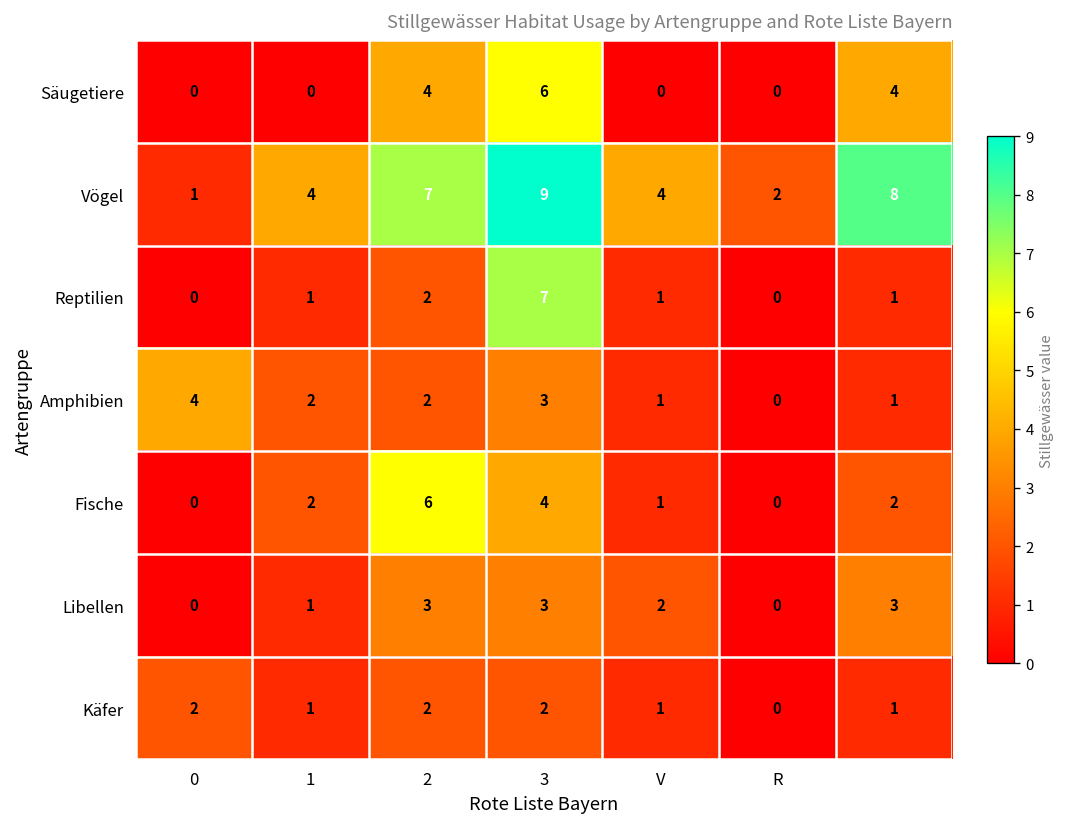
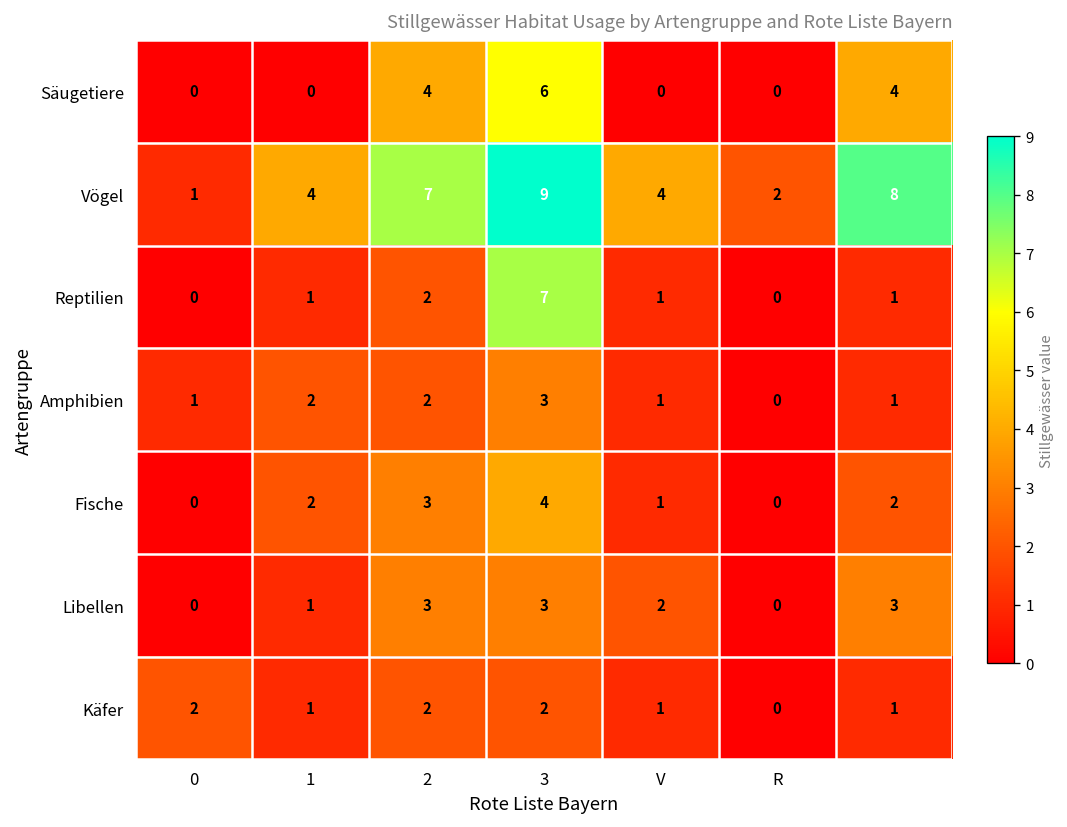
  {
    "Säugetiere": {
      "0": 0,
      "1": 0,
      "2": 4,
      "3": 6,
      "V": 0,
      "R": 0
    },
    "Vögel": {
      "0": 1,
      "1": 4,
      "2": 7,
      "3": 9,
      "V": 4,
      "R": 2
    },
    "Reptilien": {
      "0": 0,
      "1": 1,
      "2": 2,
      "3": 7,
      "V": 1,
      "R": 0
    },
    "Amphibien": {
-     "0": 4,
+     "0": 1,
      "1": 2,
      "2": 2,
      "3": 3,
      "V": 1,
      "R": 0
    },
    "Fische": {
      "0": 0,
      "1": 2,
-     "2": 6,
+     "2": 3,
      "3": 4,
      "V": 1,
      "R": 0
    },
    "Libellen": {
      "0": 0,
      "1": 1,
      "2": 3,
      "3": 3,
      "V": 2,
      "R": 0
    },
    "Käfer": {
      "0": 2,
      "1": 1,
      "2": 2,
      "3": 2,
      "V": 1,
      "R": 0
    }
  }
